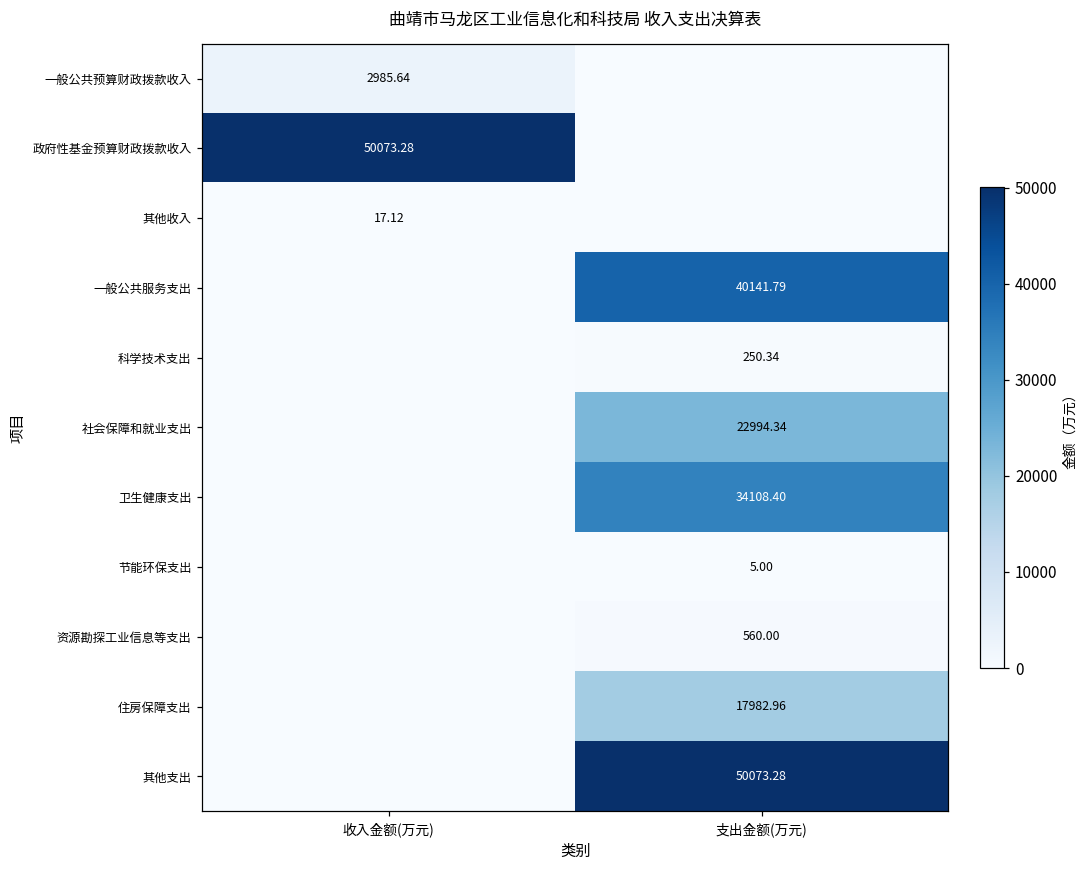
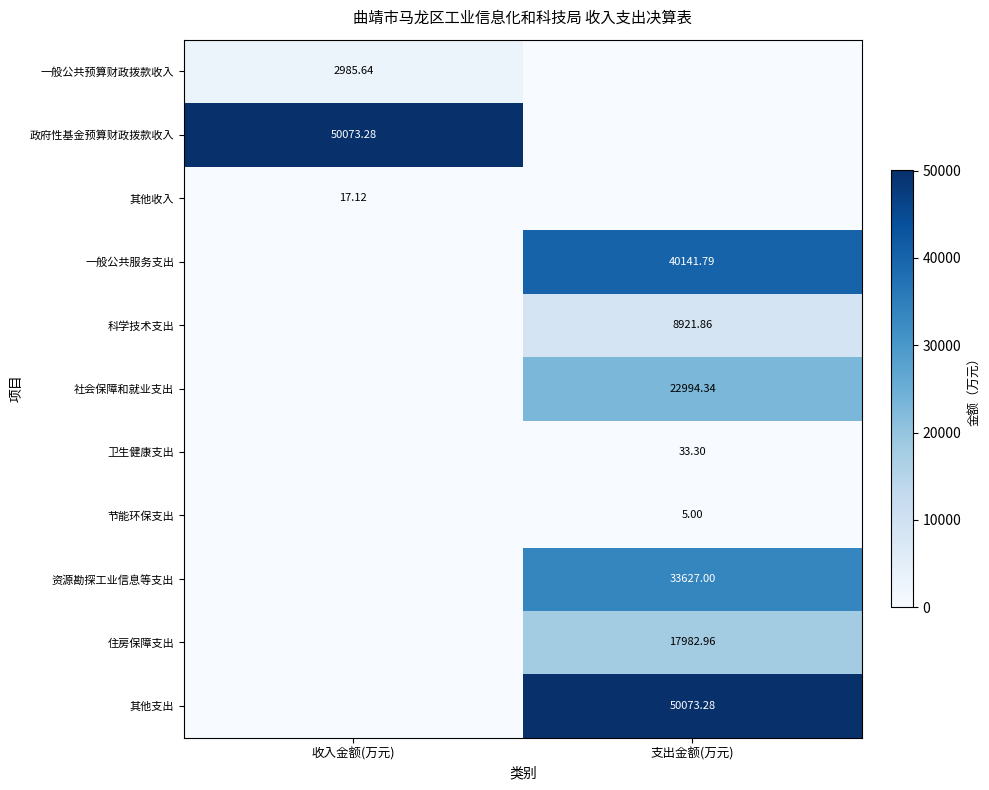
  {
    "一般公共预算财政拨款收入": {
      "收入金额(万元)": 2985.64
    },
    "政府性基金预算财政拨款收入": {
      "收入金额(万元)": 50073.28
    },
    "其他收入": {
      "收入金额(万元)": 17.12
    },
    "一般公共服务支出": {
      "支出金额(万元)": 40141.79
    },
    "科学技术支出": {
-     "支出金额(万元)": 250.34
+     "支出金额(万元)": 8921.86
    },
    "社会保障和就业支出": {
      "支出金额(万元)": 22994.34
    },
    "卫生健康支出": {
-     "支出金额(万元)": 34108.40
+     "支出金额(万元)": 33.30
    },
    "节能环保支出": {
      "支出金额(万元)": 5.00
    },
    "资源勘探工业信息等支出": {
-     "支出金额(万元)": 560.00
+     "支出金额(万元)": 33627.00
    },
    "住房保障支出": {
      "支出金额(万元)": 17982.96
    },
    "其他支出": {
      "支出金额(万元)": 50073.28
    }
  }
